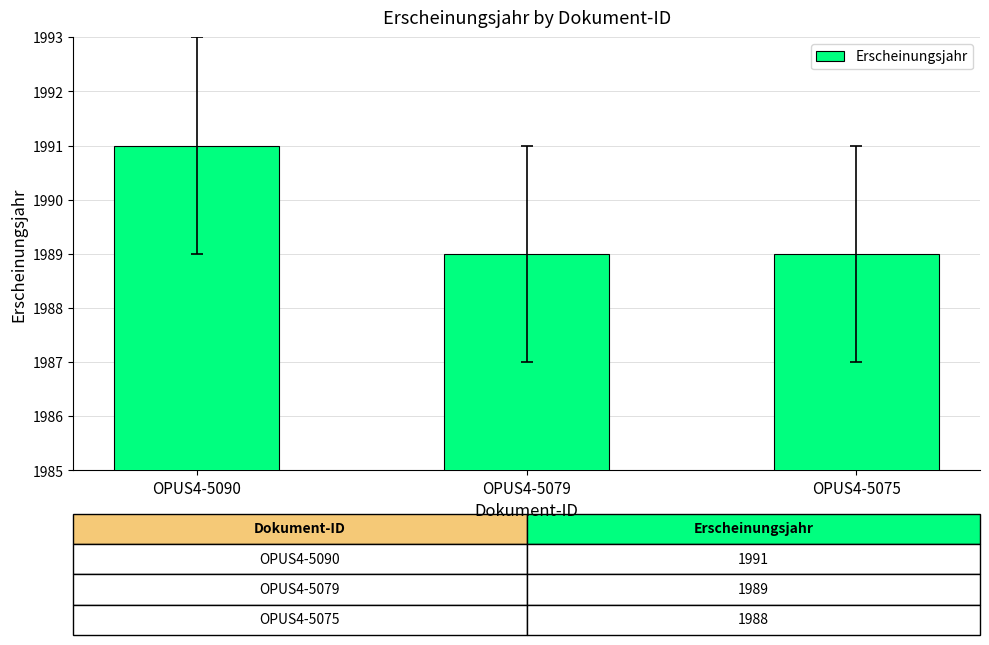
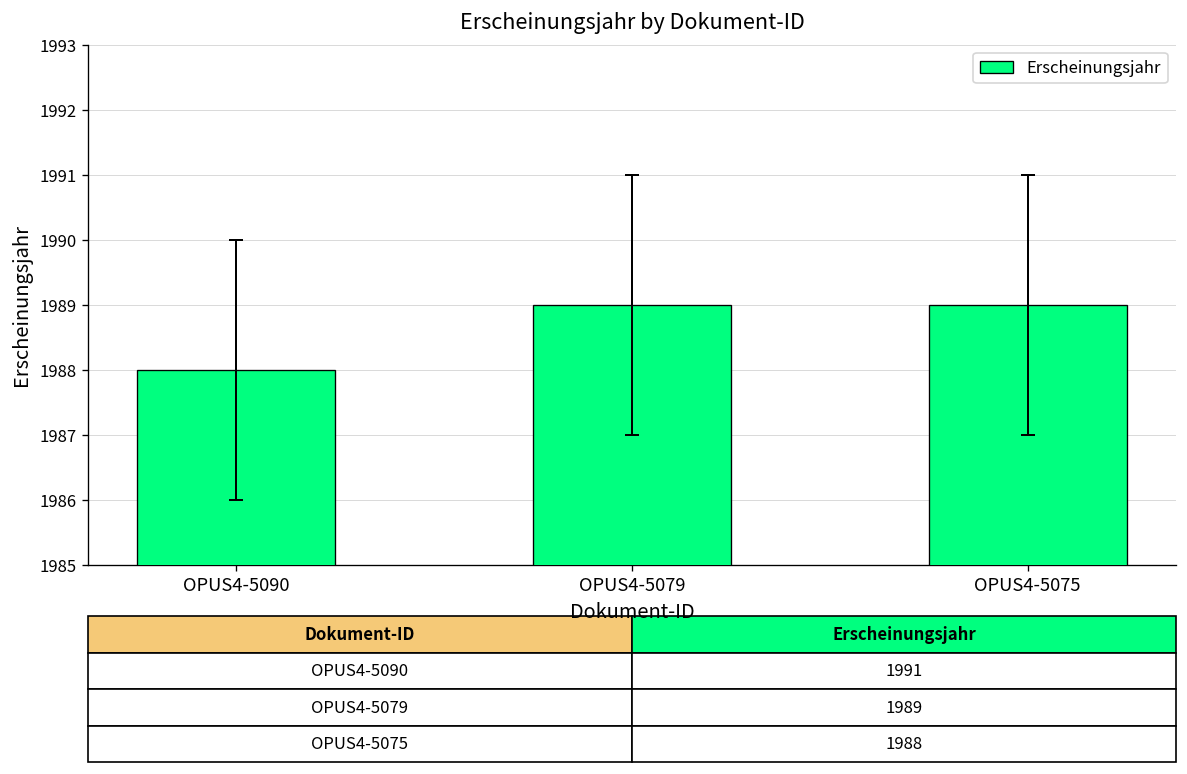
  {
    "Erscheinungsjahr": {
-     "OPUS4-5090": 1991,
+     "OPUS4-5090": 1988,
      "OPUS4-5079": 1989,
      "OPUS4-5075": 1989
    }
  }
